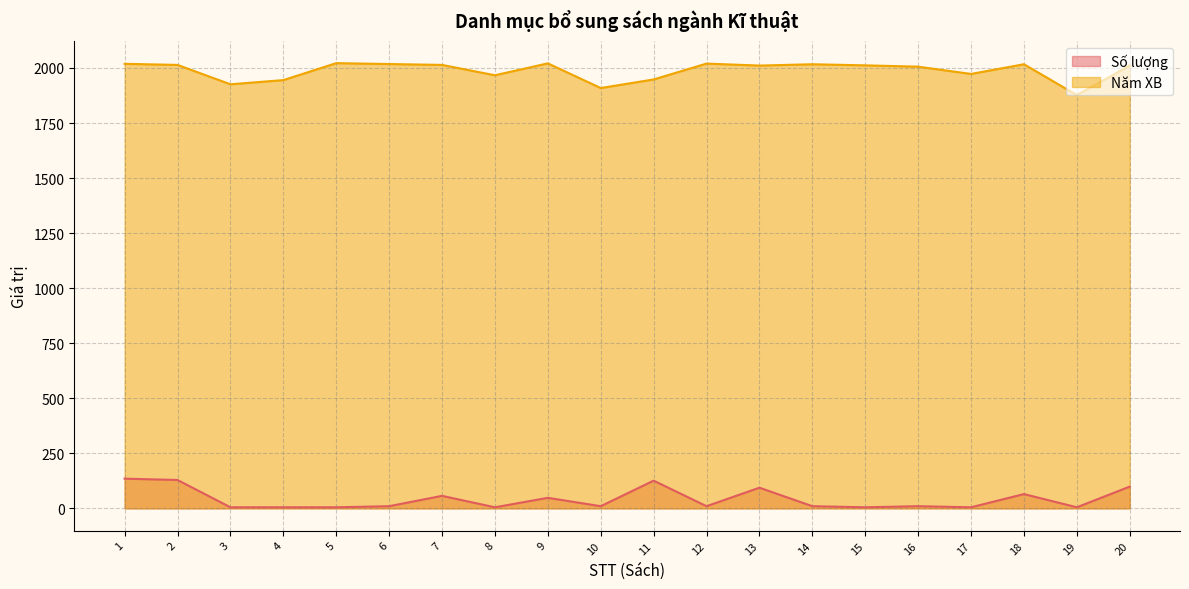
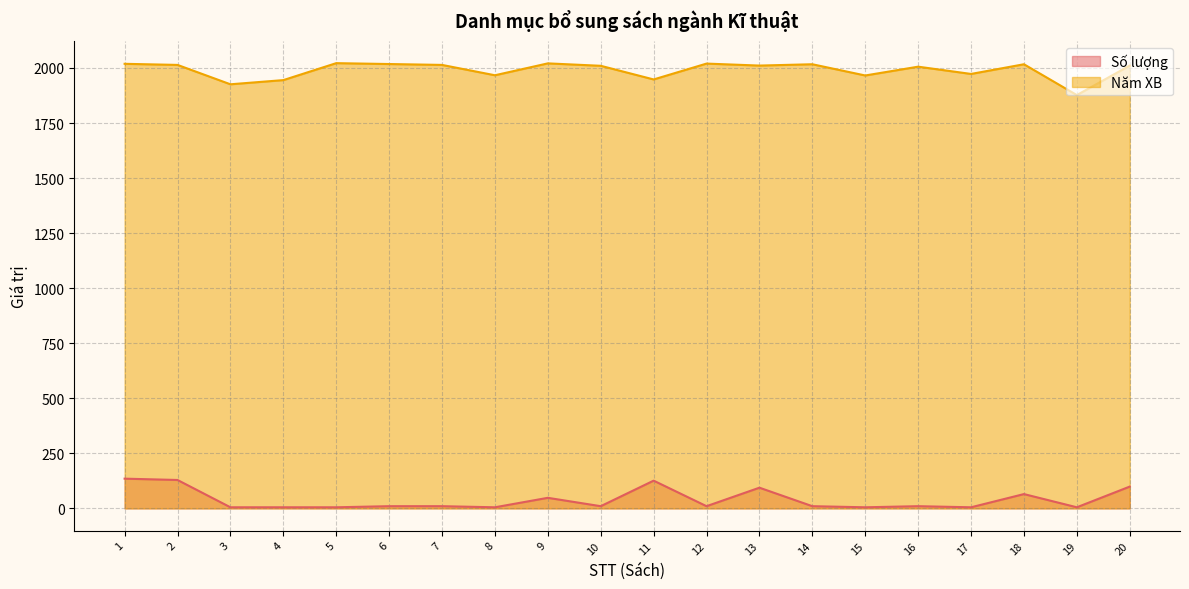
  {
    "Số lượng": {
      "1": 140,
      "2": 130,
      "3": 10,
      "4": 10,
      "5": 10,
      "6": 10,
-     "7": 60,
+     "7": 10,
      "8": 10,
      "9": 50,
      "10": 10,
      "11": 130,
      "12": 10,
      "13": 90,
      "14": 10,
      "15": 10,
      "16": 10,
      "17": 10,
      "18": 70,
      "19": 10,
      "20": 100
    },
    "Năm XB": {
      "1": 2020,
      "2": 2010,
      "3": 1930,
      "4": 1950,
      "5": 2020,
      "6": 2020,
      "7": 2010,
      "8": 1970,
      "9": 2020,
-     "10": 1910,
+     "10": 2010,
      "11": 1950,
      "12": 2020,
      "13": 2010,
      "14": 2020,
-     "15": 2010,
+     "15": 1970,
      "16": 2010,
      "17": 1970,
      "18": 2020
    }
  }
